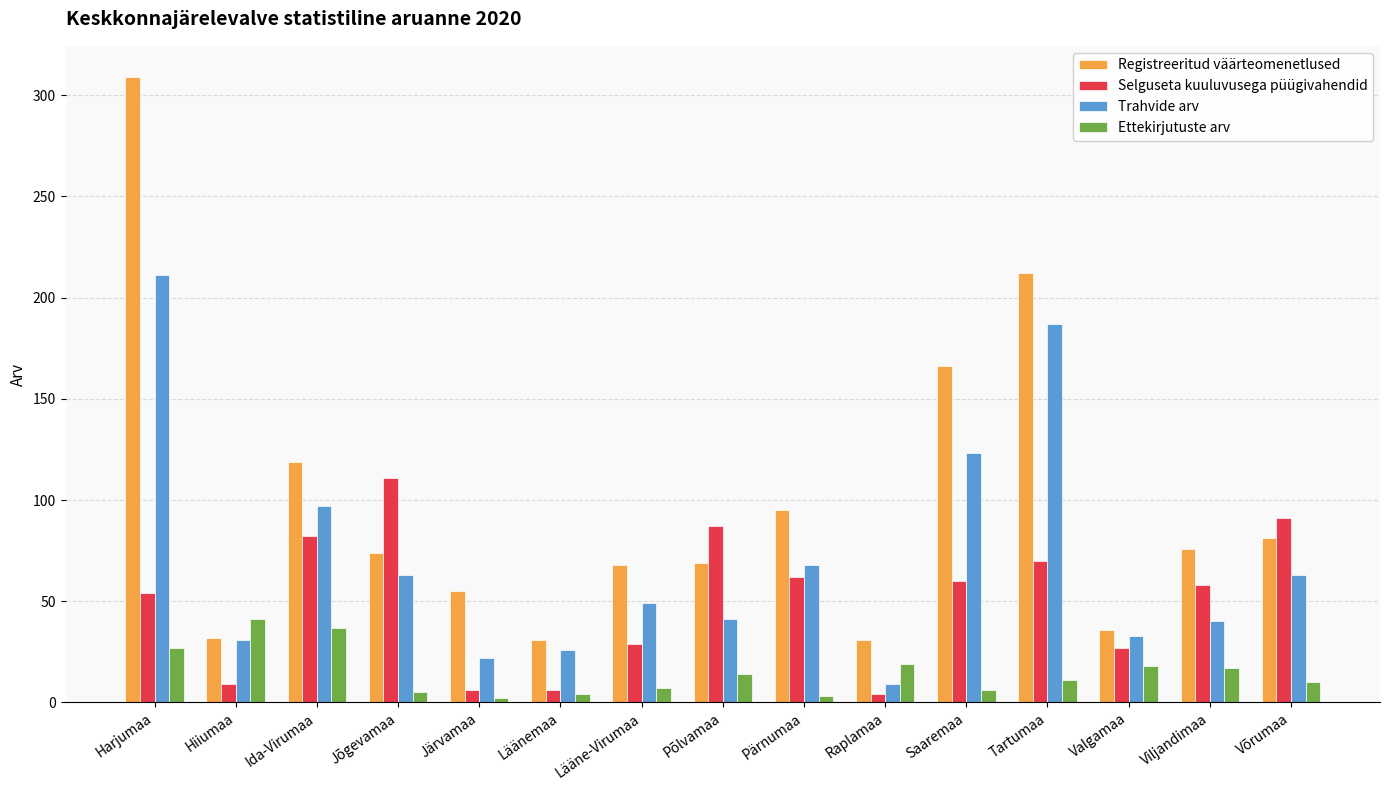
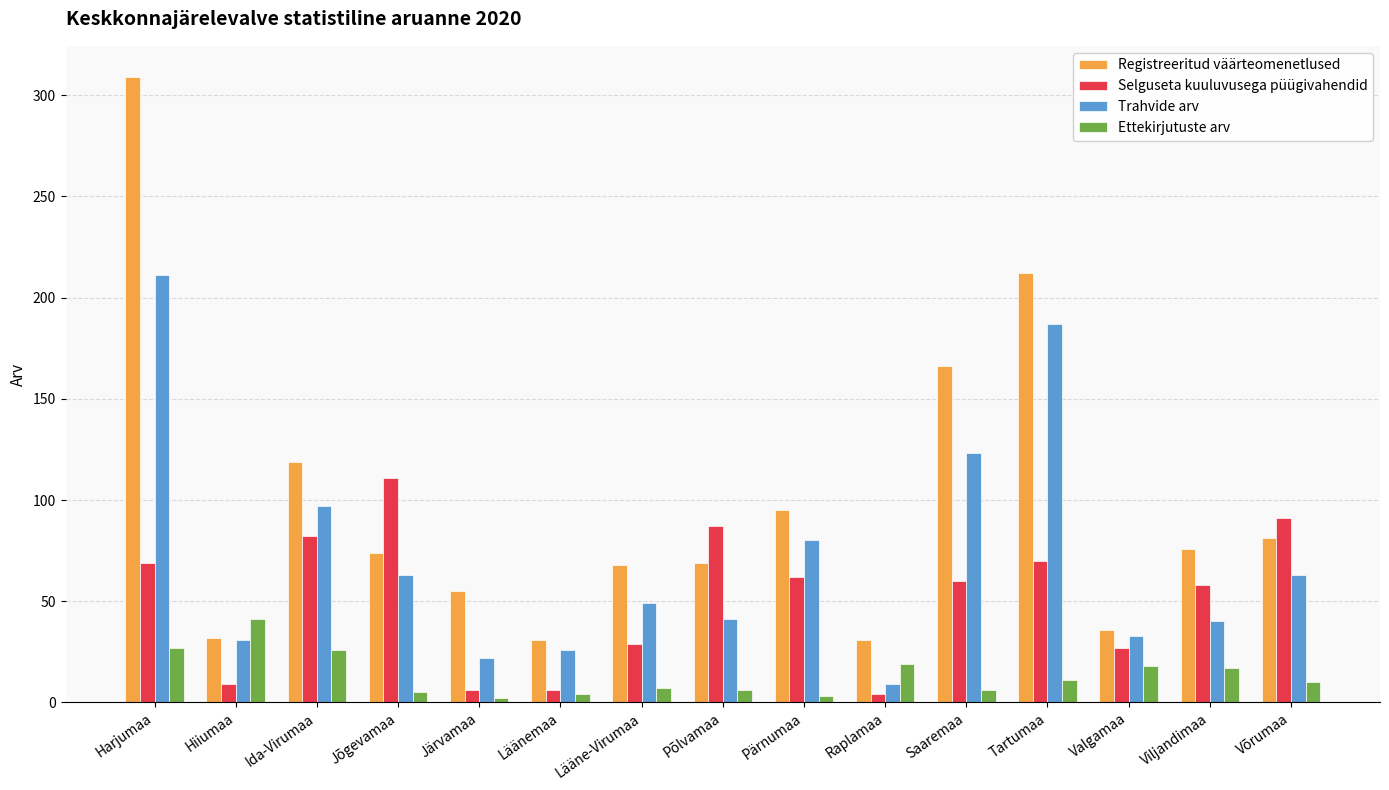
  {
    "Registreeritud väärteomenetlused": {
      "Harjumaa": 309,
      "Hiiumaa": 32,
      "Ida-Virumaa": 119,
      "Jõgevamaa": 74,
      "Järvamaa": 55,
      "Läänemaa": 31,
      "Lääne-Virumaa": 68,
      "Põlvamaa": 69,
      "Pärnumaa": 95,
      "Raplamaa": 31,
      "Saaremaa": 166,
      "Tartumaa": 212,
      "Valgamaa": 36,
      "Viljandimaa": 76,
      "Võrumaa": 81
    },
    "Selguseta kuuluvusega püügivahendid": {
-     "Harjumaa": 54,
+     "Harjumaa": 69,
      "Hiiumaa": 9,
      "Ida-Virumaa": 82,
      "Jõgevamaa": 111,
      "Järvamaa": 6,
      "Läänemaa": 6,
      "Lääne-Virumaa": 29,
      "Põlvamaa": 87,
      "Pärnumaa": 62,
      "Raplamaa": 4,
      "Saaremaa": 60,
      "Tartumaa": 70,
      "Valgamaa": 27,
      "Viljandimaa": 58,
      "Võrumaa": 91
    },
    "Trahvide arv": {
      "Harjumaa": 211,
      "Hiiumaa": 31,
      "Ida-Virumaa": 97,
      "Jõgevamaa": 63,
      "Järvamaa": 22,
      "Läänemaa": 26,
      "Lääne-Virumaa": 49,
      "Põlvamaa": 41,
-     "Pärnumaa": 68,
+     "Pärnumaa": 80,
      "Raplamaa": 9,
      "Saaremaa": 123,
      "Tartumaa": 187,
      "Valgamaa": 33,
      "Viljandimaa": 40,
      "Võrumaa": 63
    },
    "Ettekirjutuste arv": {
      "Harjumaa": 27,
      "Hiiumaa": 41,
-     "Ida-Virumaa": 37,
+     "Ida-Virumaa": 26,
      "Jõgevamaa": 5,
      "Järvamaa": 2,
      "Läänemaa": 4,
      "Lääne-Virumaa": 7,
-     "Põlvamaa": 14,
+     "Põlvamaa": 6,
      "Pärnumaa": 3,
      "Raplamaa": 19,
      "Saaremaa": 6,
      "Tartumaa": 11,
      "Valgamaa": 18,
      "Viljandimaa": 17,
      "Võrumaa": 10
    }
  }
